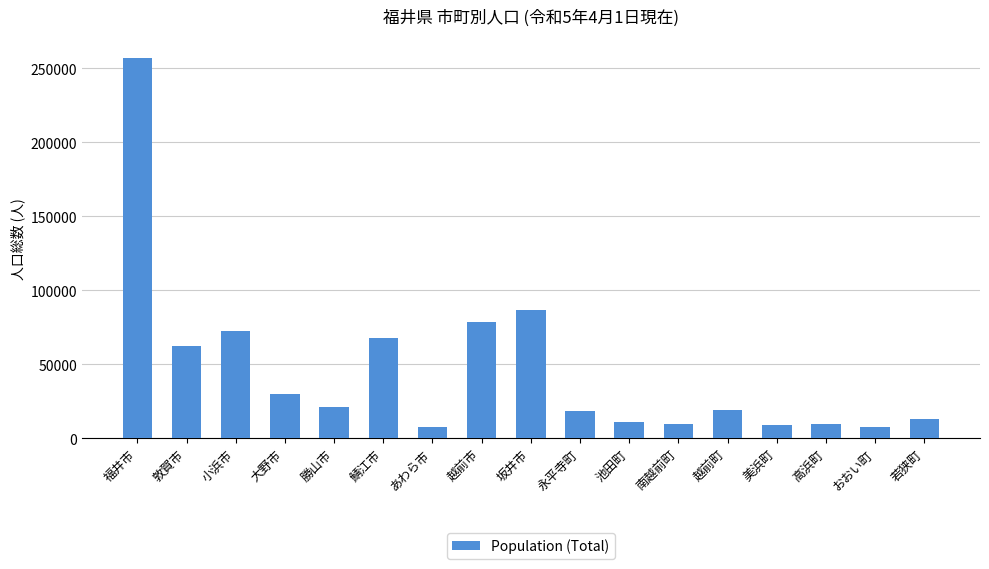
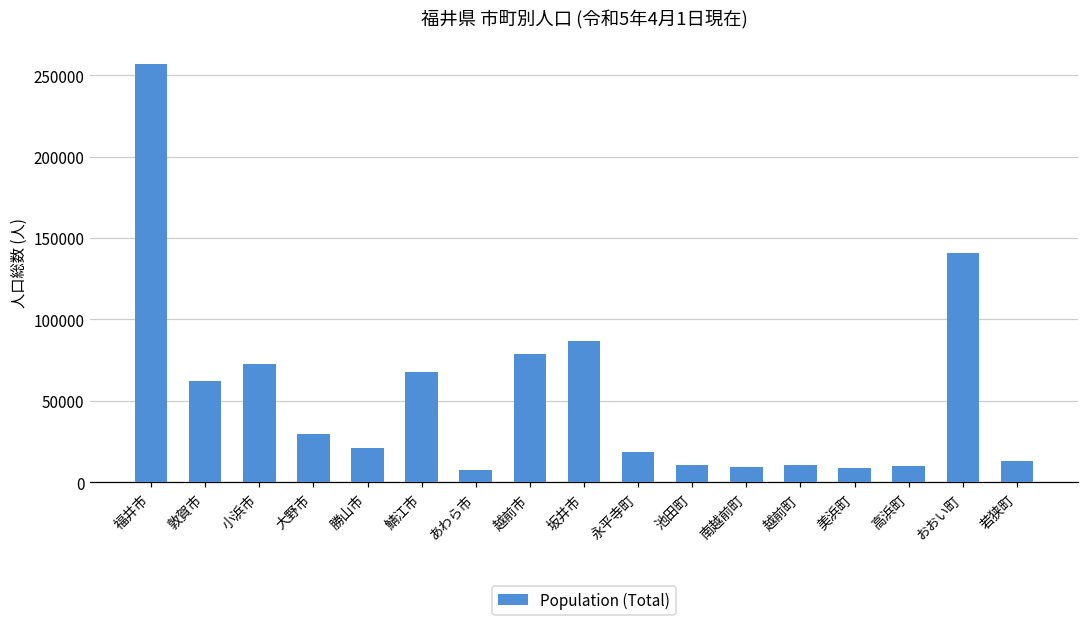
  {
    "福井市": 257000,
    "敦賀市": 62000,
    "小浜市": 72000,
    "大野市": 30000,
    "勝山市": 21000,
    "鯖江市": 68000,
    "あわら市": 7000,
    "越前市": 79000,
    "坂井市": 87000,
    "永平寺町": 19000,
    "池田町": 11000,
    "南越前町": 9000,
-   "越前町": 19000,
+   "越前町": 10000,
    "美浜町": 9000,
    "高浜町": 10000,
-   "おおい町": 8000,
+   "おおい町": 141000,
    "若狭町": 13000
  }
